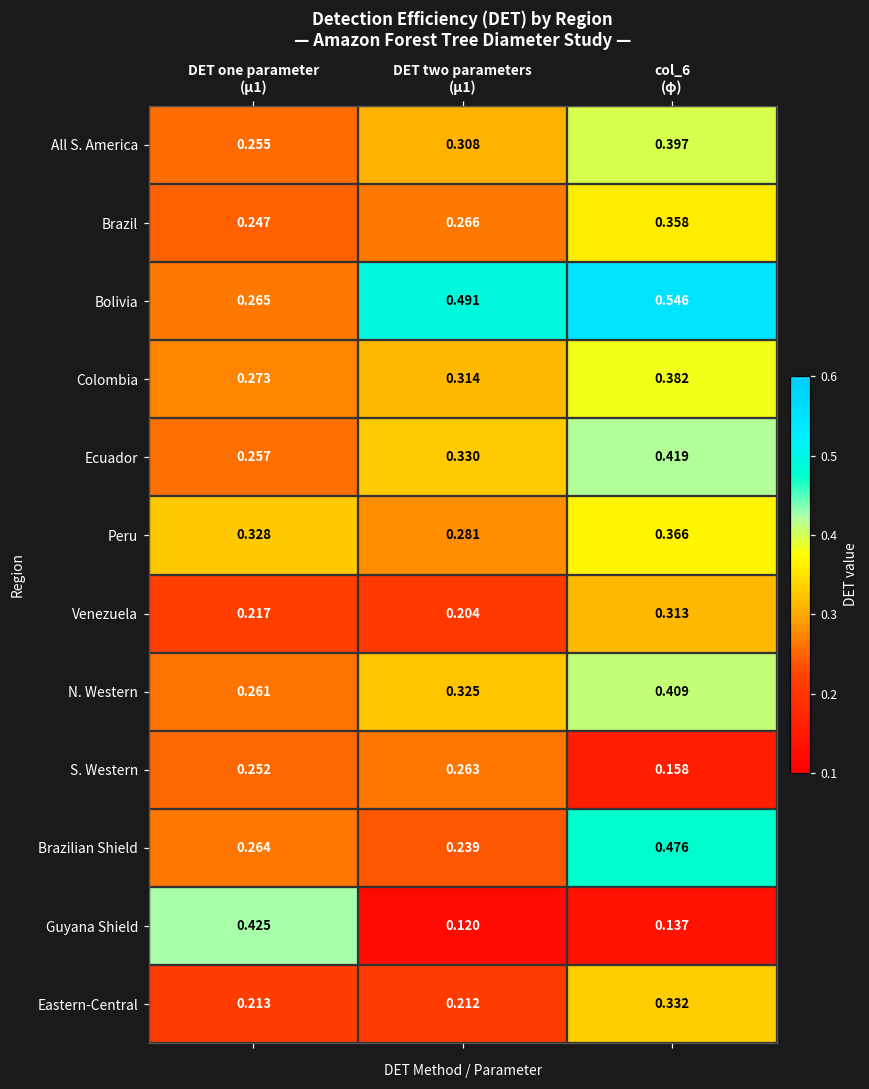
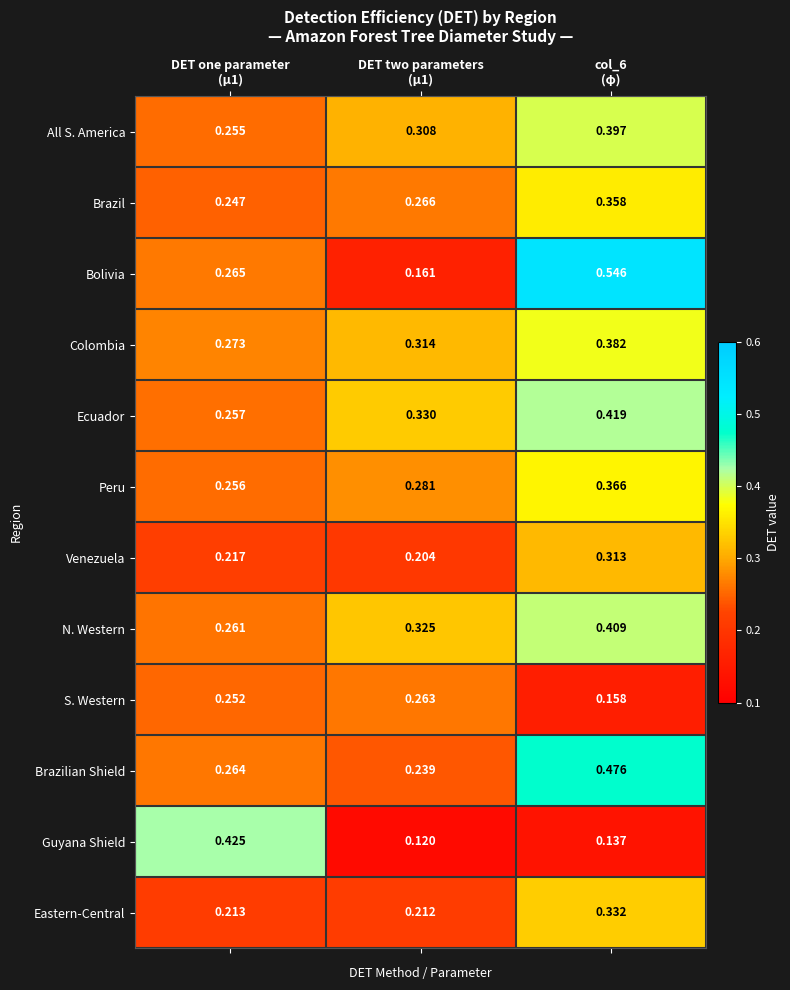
  {
    "All S. America": {
      "DET one parameter (μ1)": 0.255,
      "DET two parameters (μ1)": 0.308,
      "col_6 (φ)": 0.397
    },
    "Brazil": {
      "DET one parameter (μ1)": 0.247,
      "DET two parameters (μ1)": 0.266,
      "col_6 (φ)": 0.358
    },
    "Bolivia": {
      "DET one parameter (μ1)": 0.265,
-     "DET two parameters (μ1)": 0.491,
+     "DET two parameters (μ1)": 0.161,
      "col_6 (φ)": 0.546
    },
    "Colombia": {
      "DET one parameter (μ1)": 0.273,
      "DET two parameters (μ1)": 0.314,
      "col_6 (φ)": 0.382
    },
    "Ecuador": {
      "DET one parameter (μ1)": 0.257,
      "DET two parameters (μ1)": 0.330,
      "col_6 (φ)": 0.419
    },
    "Peru": {
-     "DET one parameter (μ1)": 0.328,
+     "DET one parameter (μ1)": 0.256,
      "DET two parameters (μ1)": 0.281,
      "col_6 (φ)": 0.366
    },
    "Venezuela": {
      "DET one parameter (μ1)": 0.217,
      "DET two parameters (μ1)": 0.204,
      "col_6 (φ)": 0.313
    },
    "N. Western": {
      "DET one parameter (μ1)": 0.261,
      "DET two parameters (μ1)": 0.325,
      "col_6 (φ)": 0.409
    },
    "S. Western": {
      "DET one parameter (μ1)": 0.252,
      "DET two parameters (μ1)": 0.263,
      "col_6 (φ)": 0.158
    },
    "Brazilian Shield": {
      "DET one parameter (μ1)": 0.264,
      "DET two parameters (μ1)": 0.239,
      "col_6 (φ)": 0.476
    },
    "Guyana Shield": {
      "DET one parameter (μ1)": 0.425,
      "DET two parameters (μ1)": 0.120,
      "col_6 (φ)": 0.137
    },
    "Eastern-Central": {
      "DET one parameter (μ1)": 0.213,
      "DET two parameters (μ1)": 0.212,
      "col_6 (φ)": 0.332
    }
  }
